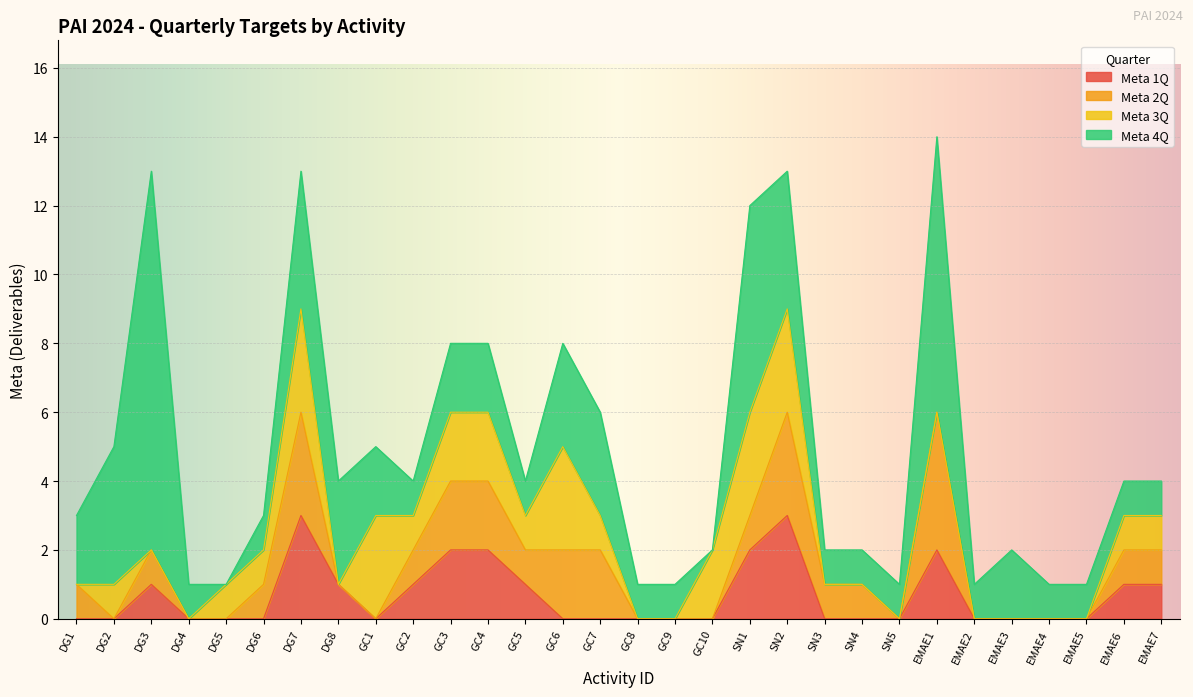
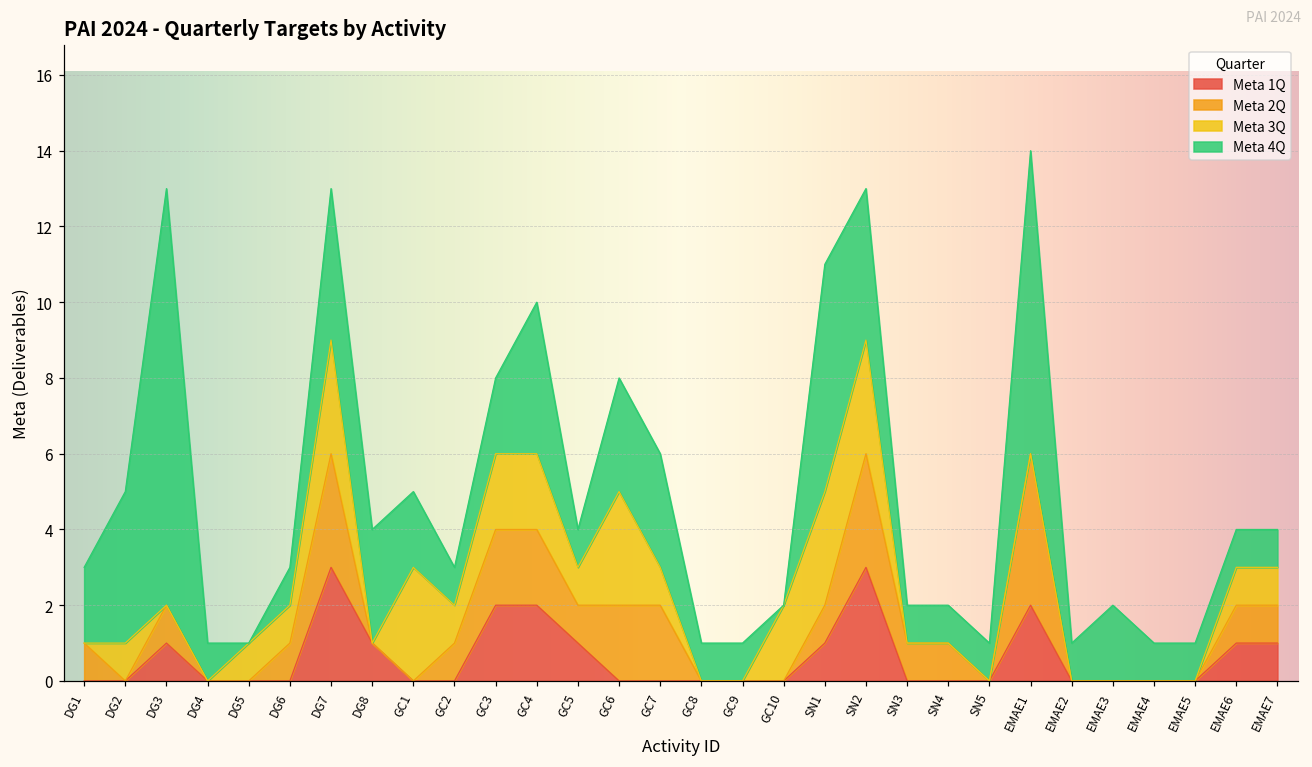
  {
    "Meta 1Q": {
      "DG1": 0,
      "DG3": 1,
      "DG6": 0,
      "DG7": 3,
-     "GC2": 1,
+     "GC2": 0,
      "GC3": 2,
      "GC4": 2,
      "GC5": 1,
      "GC6": 0,
      "GC7": 0,
-     "SN1": 2,
+     "SN1": 1,
      "SN2": 3,
      "SN3": 0,
      "SN4": 0,
      "EMAE1": 2,
      "EMAE6": 1,
      "EMAE7": 1
    },
    "Meta 4Q": {
      "DG1": 2,
      "DG2": 4,
      "DG3": 11,
      "DG4": 1,
      "DG6": 1,
      "DG7": 4,
      "DG8": 3,
      "GC1": 2,
      "GC2": 1,
      "GC3": 2,
-     "GC4": 2,
+     "GC4": 4,
      "GC5": 1,
      "GC6": 3,
      "GC7": 3,
      "GC8": 1,
      "GC9": 1,
      "SN1": 6,
      "SN2": 4,
      "SN3": 1,
      "SN4": 1,
      "SN5": 1,
      "EMAE1": 8,
      "EMAE2": 1,
      "EMAE3": 2,
      "EMAE4": 1,
      "EMAE5": 1,
      "EMAE6": 1,
      "EMAE7": 1
    }
  }
